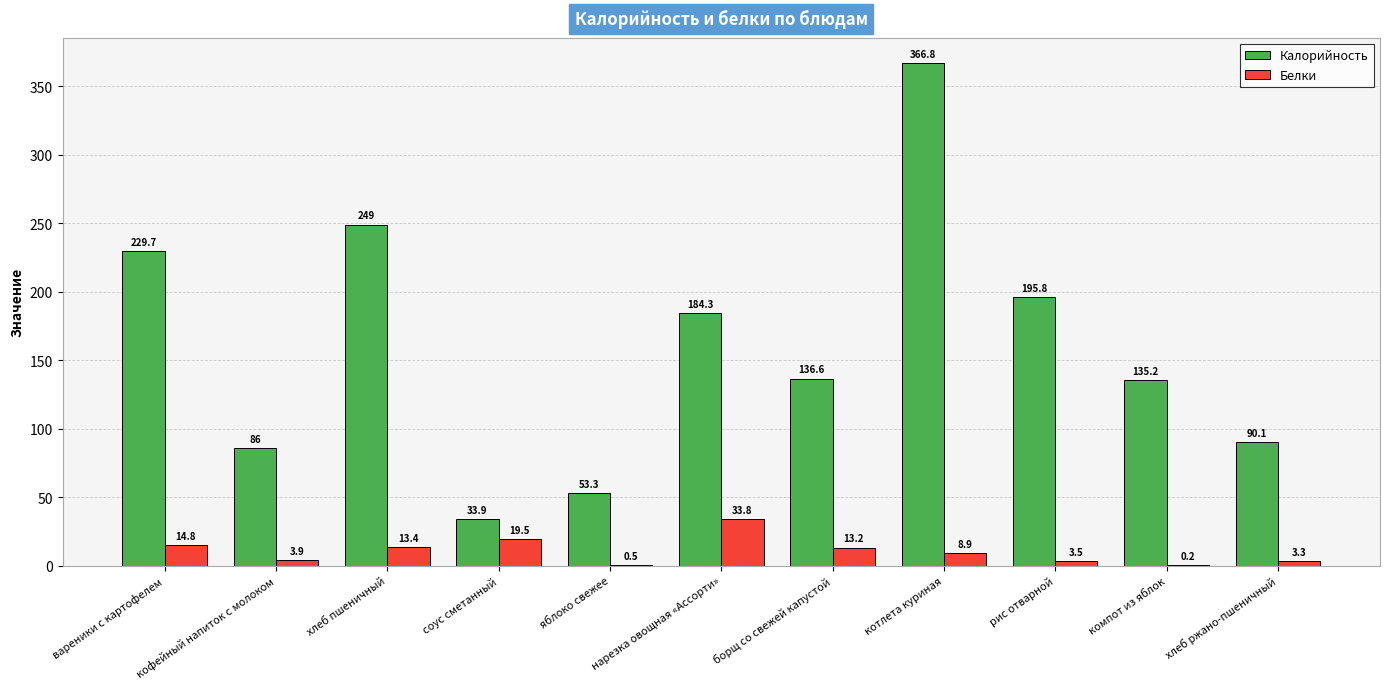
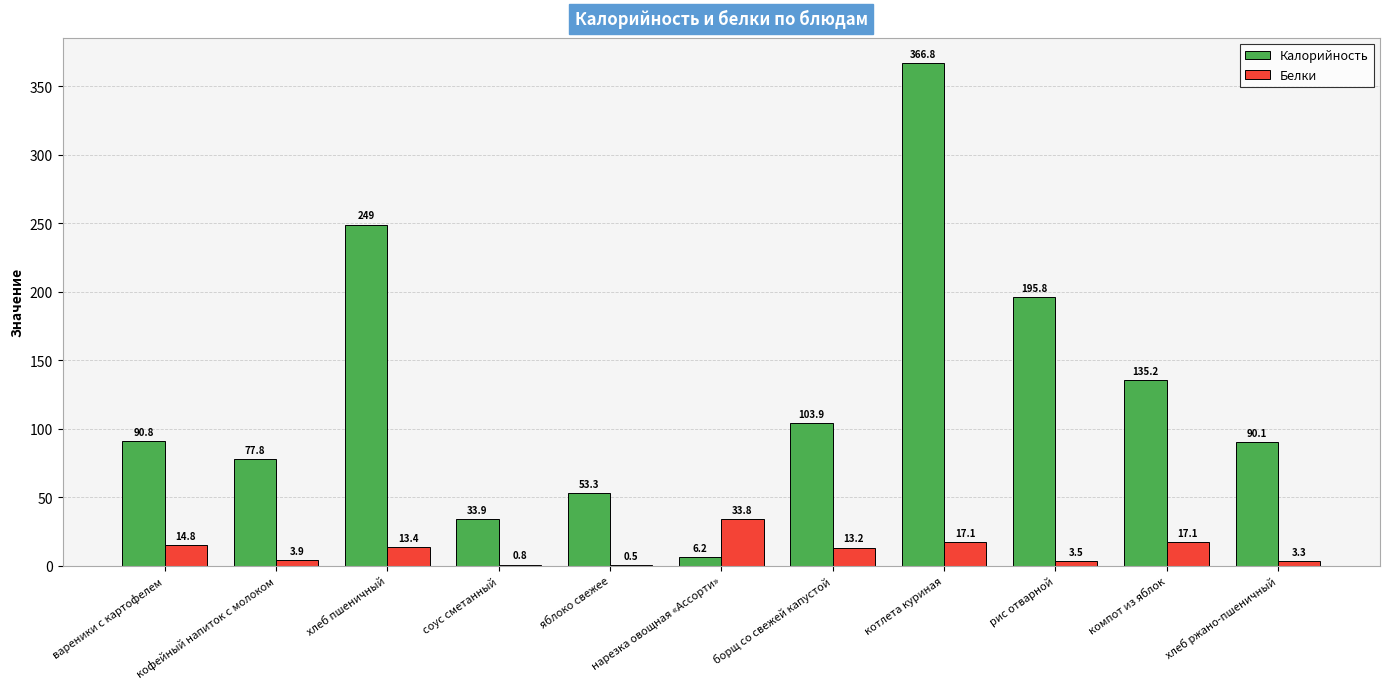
  {
    "Калорийность": {
-     "вареники с картофелем": 229.7,
-     "кофейный напиток с молоком": 86,
+     "вареники с картофелем": 90.8,
+     "кофейный напиток с молоком": 77.8,
      "хлеб пшеничный": 249,
      "соус сметанный": 33.9,
      "яблоко свежее": 53.3,
-     "нарезка овощная «Ассорти»": 184.3,
-     "борщ со свежей капустой": 136.6,
+     "нарезка овощная «Ассорти»": 6.2,
+     "борщ со свежей капустой": 103.9,
      "котлета куриная": 366.8,
      "рис отварной": 195.8,
      "компот из яблок": 135.2,
      "хлеб ржано-пшеничный": 90.1
    },
    "Белки": {
      "вареники с картофелем": 14.8,
      "кофейный напиток с молоком": 3.9,
      "хлеб пшеничный": 13.4,
-     "соус сметанный": 19.5,
+     "соус сметанный": 0.8,
      "яблоко свежее": 0.5,
      "нарезка овощная «Ассорти»": 33.8,
      "борщ со свежей капустой": 13.2,
-     "котлета куриная": 8.9,
+     "котлета куриная": 17.1,
      "рис отварной": 3.5,
-     "компот из яблок": 0.2,
+     "компот из яблок": 17.1,
      "хлеб ржано-пшеничный": 3.3
    }
  }
